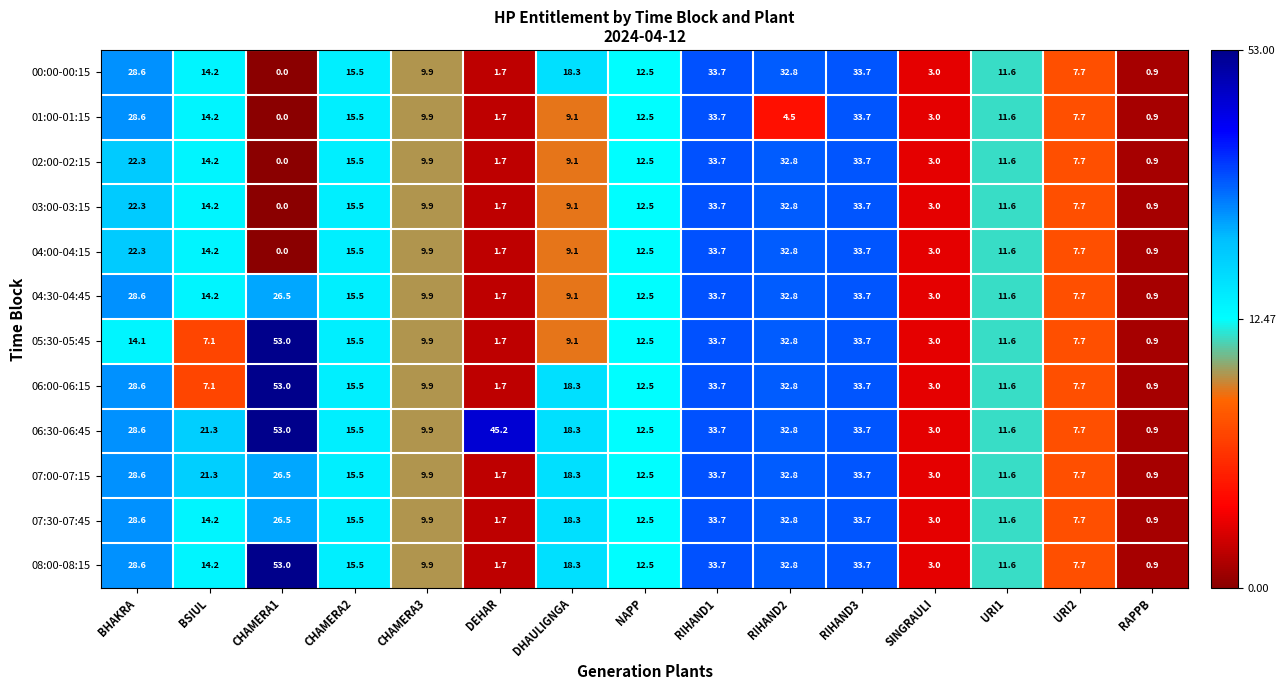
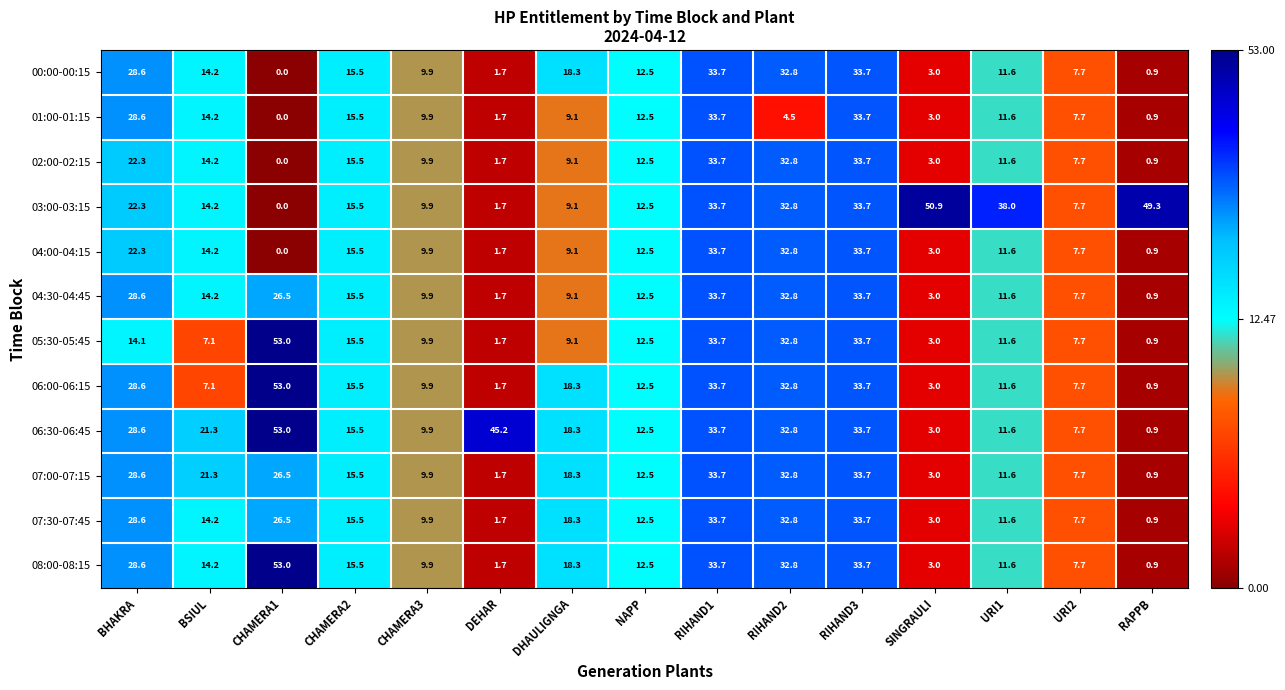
  {
    "00:00-00:15": {
      "BHAKRA": 28.6,
      "BSIUL": 14.2,
      "CHAMERA1": 0.0,
      "CHAMERA2": 15.5,
      "CHAMERA3": 9.9,
      "DEHAR": 1.7,
      "DHAULIGNGA": 18.3,
      "NAPP": 12.5,
      "RIHAND1": 33.7,
      "RIHAND2": 32.8,
      "RIHAND3": 33.7,
      "SINGRAULI": 3.0,
      "URI1": 11.6,
      "URI2": 7.7,
      "RAPPB": 0.9
    },
    "01:00-01:15": {
      "BHAKRA": 28.6,
      "BSIUL": 14.2,
      "CHAMERA1": 0.0,
      "CHAMERA2": 15.5,
      "CHAMERA3": 9.9,
      "DEHAR": 1.7,
      "DHAULIGNGA": 9.1,
      "NAPP": 12.5,
      "RIHAND1": 33.7,
      "RIHAND2": 4.5,
      "RIHAND3": 33.7,
      "SINGRAULI": 3.0,
      "URI1": 11.6,
      "URI2": 7.7,
      "RAPPB": 0.9
    },
    "02:00-02:15": {
      "BHAKRA": 22.3,
      "BSIUL": 14.2,
      "CHAMERA1": 0.0,
      "CHAMERA2": 15.5,
      "CHAMERA3": 9.9,
      "DEHAR": 1.7,
      "DHAULIGNGA": 9.1,
      "NAPP": 12.5,
      "RIHAND1": 33.7,
      "RIHAND2": 32.8,
      "RIHAND3": 33.7,
      "SINGRAULI": 3.0,
      "URI1": 11.6,
      "URI2": 7.7,
      "RAPPB": 0.9
    },
    "03:00-03:15": {
      "BHAKRA": 22.3,
      "BSIUL": 14.2,
      "CHAMERA1": 0.0,
      "CHAMERA2": 15.5,
      "CHAMERA3": 9.9,
      "DEHAR": 1.7,
      "DHAULIGNGA": 9.1,
      "NAPP": 12.5,
      "RIHAND1": 33.7,
      "RIHAND2": 32.8,
      "RIHAND3": 33.7,
-     "SINGRAULI": 3.0,
-     "URI1": 11.6,
+     "SINGRAULI": 50.9,
+     "URI1": 38.0,
      "URI2": 7.7,
-     "RAPPB": 0.9
+     "RAPPB": 49.3
    },
    "04:00-04:15": {
      "BHAKRA": 22.3,
      "BSIUL": 14.2,
      "CHAMERA1": 0.0,
      "CHAMERA2": 15.5,
      "CHAMERA3": 9.9,
      "DEHAR": 1.7,
      "DHAULIGNGA": 9.1,
      "NAPP": 12.5,
      "RIHAND1": 33.7,
      "RIHAND2": 32.8,
      "RIHAND3": 33.7,
      "SINGRAULI": 3.0,
      "URI1": 11.6,
      "URI2": 7.7,
      "RAPPB": 0.9
    },
    "04:30-04:45": {
      "BHAKRA": 28.6,
      "BSIUL": 14.2,
      "CHAMERA1": 26.5,
      "CHAMERA2": 15.5,
      "CHAMERA3": 9.9,
      "DEHAR": 1.7,
      "DHAULIGNGA": 9.1,
      "NAPP": 12.5,
      "RIHAND1": 33.7,
      "RIHAND2": 32.8,
      "RIHAND3": 33.7,
      "SINGRAULI": 3.0,
      "URI1": 11.6,
      "URI2": 7.7,
      "RAPPB": 0.9
    },
    "05:30-05:45": {
      "BHAKRA": 14.1,
      "BSIUL": 7.1,
      "CHAMERA1": 53.0,
      "CHAMERA2": 15.5,
      "CHAMERA3": 9.9,
      "DEHAR": 1.7,
      "DHAULIGNGA": 9.1,
      "NAPP": 12.5,
      "RIHAND1": 33.7,
      "RIHAND2": 32.8,
      "RIHAND3": 33.7,
      "SINGRAULI": 3.0,
      "URI1": 11.6,
      "URI2": 7.7,
      "RAPPB": 0.9
    },
    "06:00-06:15": {
      "BHAKRA": 28.6,
      "BSIUL": 7.1,
      "CHAMERA1": 53.0,
      "CHAMERA2": 15.5,
      "CHAMERA3": 9.9,
      "DEHAR": 1.7,
      "DHAULIGNGA": 18.3,
      "NAPP": 12.5,
      "RIHAND1": 33.7,
      "RIHAND2": 32.8,
      "RIHAND3": 33.7,
      "SINGRAULI": 3.0,
      "URI1": 11.6,
      "URI2": 7.7,
      "RAPPB": 0.9
    },
    "06:30-06:45": {
      "BHAKRA": 28.6,
      "BSIUL": 21.3,
      "CHAMERA1": 53.0,
      "CHAMERA2": 15.5,
      "CHAMERA3": 9.9,
      "DEHAR": 45.2,
      "DHAULIGNGA": 18.3,
      "NAPP": 12.5,
      "RIHAND1": 33.7,
      "RIHAND2": 32.8,
      "RIHAND3": 33.7,
      "SINGRAULI": 3.0,
      "URI1": 11.6,
      "URI2": 7.7,
      "RAPPB": 0.9
    },
    "07:00-07:15": {
      "BHAKRA": 28.6,
      "BSIUL": 21.3,
      "CHAMERA1": 26.5,
      "CHAMERA2": 15.5,
      "CHAMERA3": 9.9,
      "DEHAR": 1.7,
      "DHAULIGNGA": 18.3,
      "NAPP": 12.5,
      "RIHAND1": 33.7,
      "RIHAND2": 32.8,
      "RIHAND3": 33.7,
      "SINGRAULI": 3.0,
      "URI1": 11.6,
      "URI2": 7.7,
      "RAPPB": 0.9
    },
    "07:30-07:45": {
      "BHAKRA": 28.6,
      "BSIUL": 14.2,
      "CHAMERA1": 26.5,
      "CHAMERA2": 15.5,
      "CHAMERA3": 9.9,
      "DEHAR": 1.7,
      "DHAULIGNGA": 18.3,
      "NAPP": 12.5,
      "RIHAND1": 33.7,
      "RIHAND2": 32.8,
      "RIHAND3": 33.7,
      "SINGRAULI": 3.0,
      "URI1": 11.6,
      "URI2": 7.7,
      "RAPPB": 0.9
    },
    "08:00-08:15": {
      "BHAKRA": 28.6,
      "BSIUL": 14.2,
      "CHAMERA1": 53.0,
      "CHAMERA2": 15.5,
      "CHAMERA3": 9.9,
      "DEHAR": 1.7,
      "DHAULIGNGA": 18.3,
      "NAPP": 12.5,
      "RIHAND1": 33.7,
      "RIHAND2": 32.8,
      "RIHAND3": 33.7,
      "SINGRAULI": 3.0,
      "URI1": 11.6,
      "URI2": 7.7,
      "RAPPB": 0.9
    }
  }
